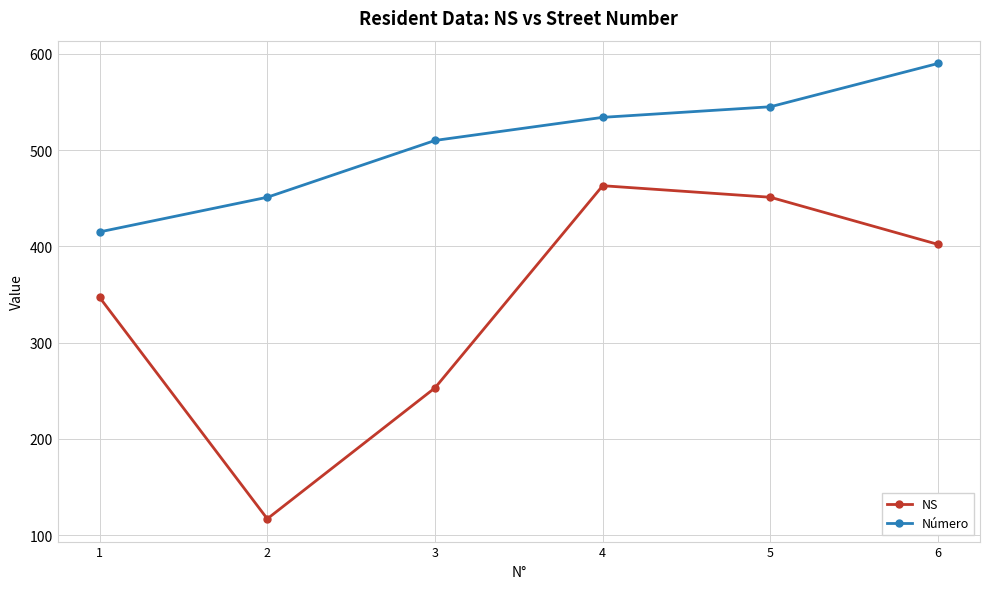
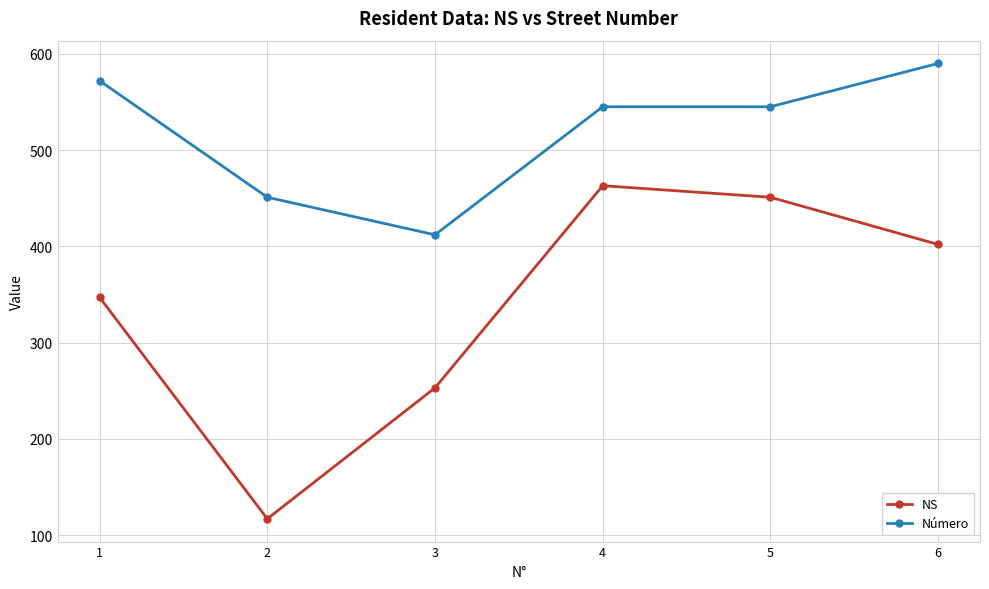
  {
    "NS": {
      "1": 350,
      "2": 120,
      "3": 250,
      "4": 460,
      "5": 450,
      "6": 400
    },
    "Número": {
-     "1": 420,
+     "1": 570,
      "2": 450,
-     "3": 510,
-     "4": 530,
+     "3": 410,
+     "4": 550,
      "5": 550,
      "6": 590
    }
  }
